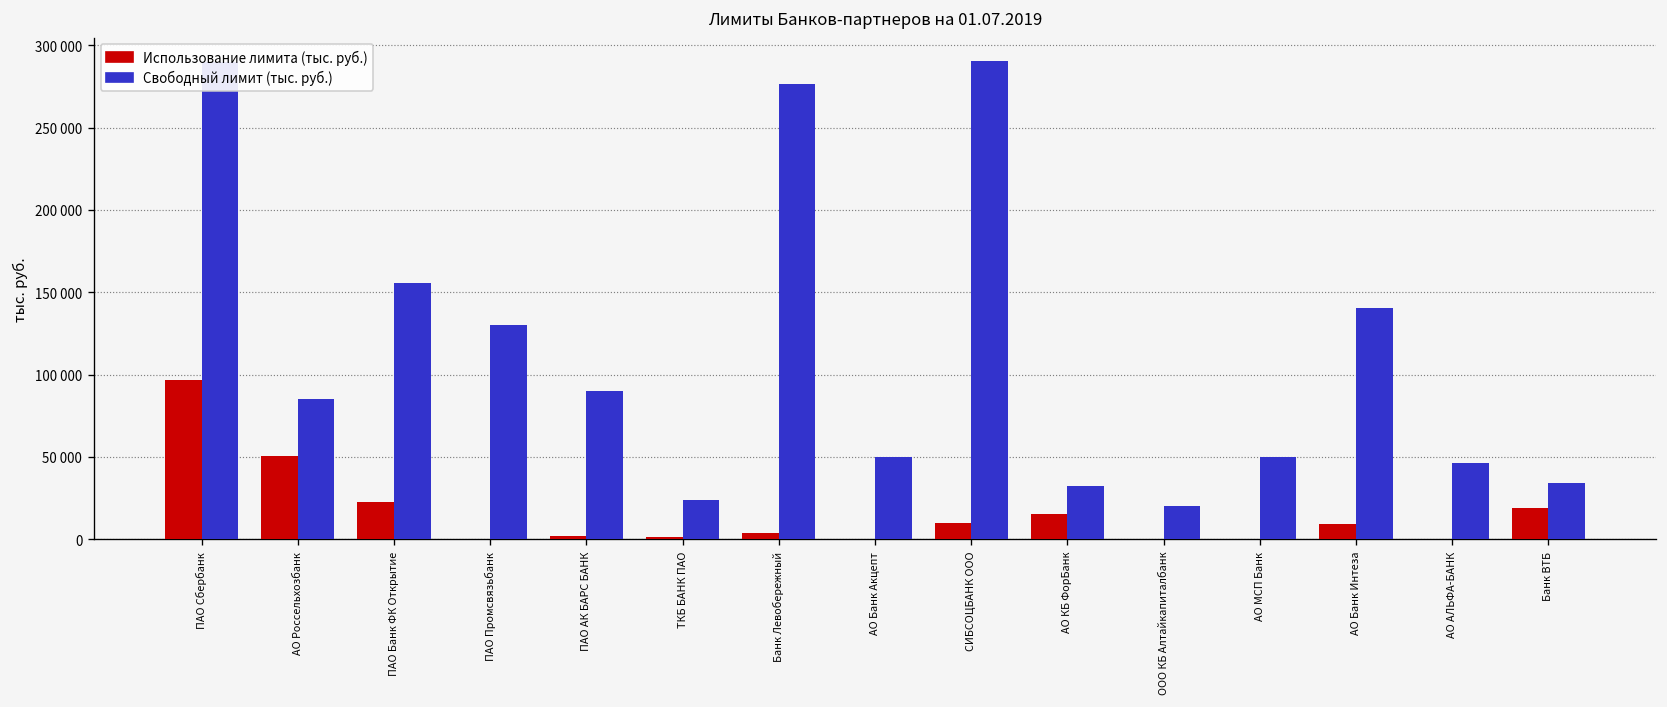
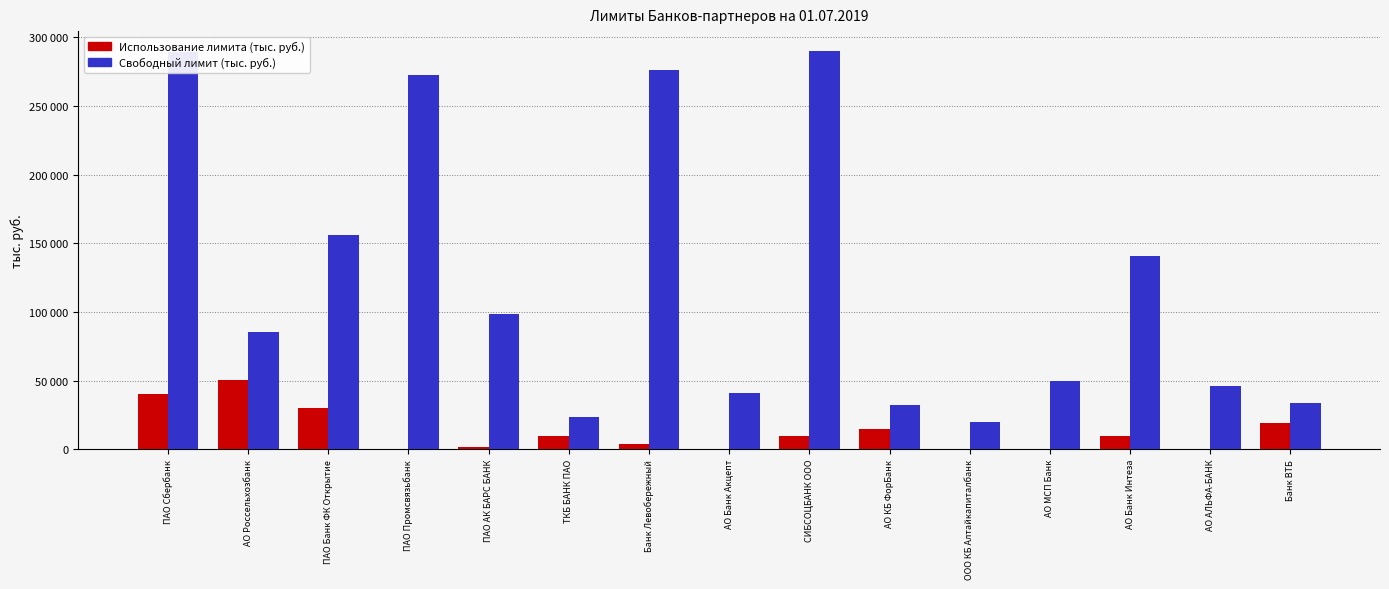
  {
    "Использование лимита (тыс. руб.)": {
-     "ПАО Сбербанк": 97000,
+     "ПАО Сбербанк": 41000,
      "АО Россельхозбанк": 50000,
-     "ПАО Банк ФК Открытие": 23000,
+     "ПАО Банк ФК Открытие": 30000,
      "ПАО Промсвязьбанк": 0,
-     "ТКБ БАНК ПАО": 1000,
+     "ТКБ БАНК ПАО": 9000,
      "Банк Левобережный": 4000,
      "АО Банк Акцепт": 0,
      "СИБСОЦБАНК ООО": 10000,
      "АО КБ ФорБанк": 15000,
      "ООО КБ Алтайкапиталбанк": 0,
      "АО МСП Банк": 0,
      "АО Банк Интеза": 9000,
      "АО АЛЬФА-БАНК": 0,
      "Банк ВТБ": 19000
    },
    "Свободный лимит (тыс. руб.)": {
      "АО Россельхозбанк": 85000,
      "ПАО Банк ФК Открытие": 156000,
-     "ПАО Промсвязьбанк": 130000,
-     "ПАО АК БАРС БАНК": 90000,
+     "ПАО Промсвязьбанк": 272000,
+     "ПАО АК БАРС БАНК": 98000,
      "ТКБ БАНК ПАО": 24000,
      "Банк Левобережный": 276000,
-     "АО Банк Акцепт": 50000,
+     "АО Банк Акцепт": 41000,
      "СИБСОЦБАНК ООО": 290000,
      "АО КБ ФорБанк": 32000,
      "ООО КБ Алтайкапиталбанк": 20000,
      "АО МСП Банк": 50000,
      "АО Банк Интеза": 141000,
      "АО АЛЬФА-БАНК": 46000,
      "Банк ВТБ": 34000
    }
  }
